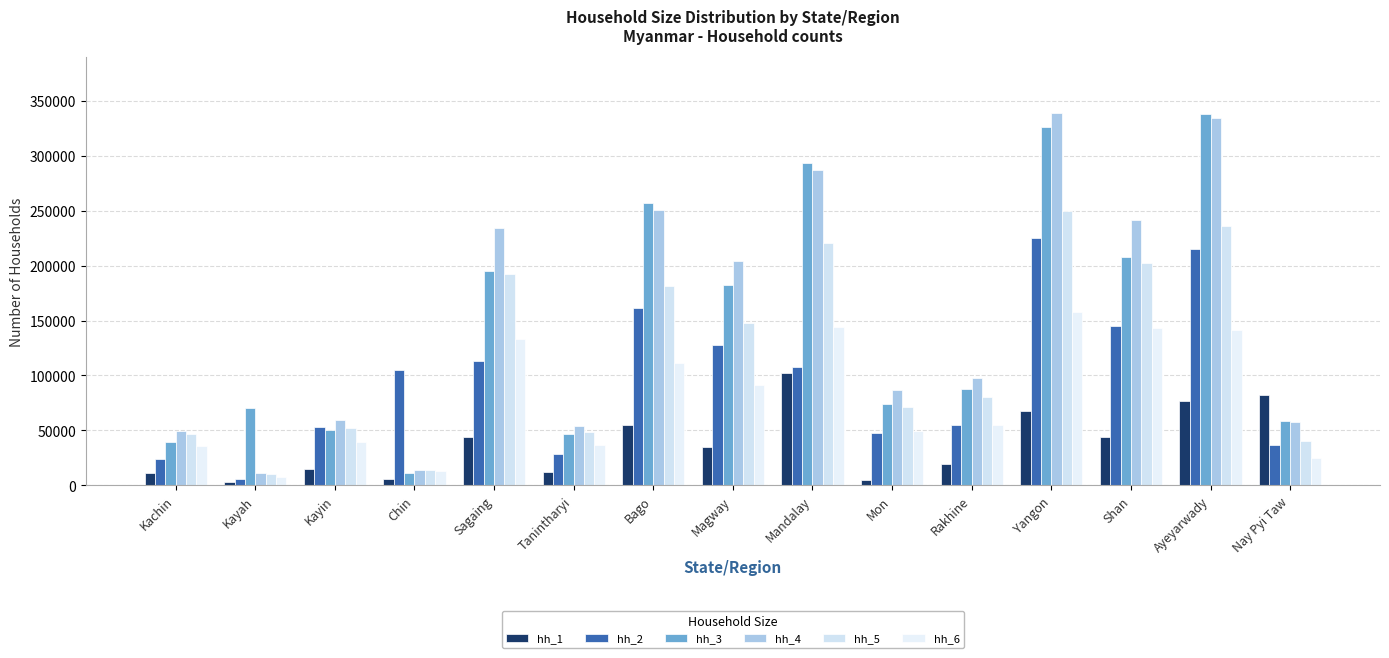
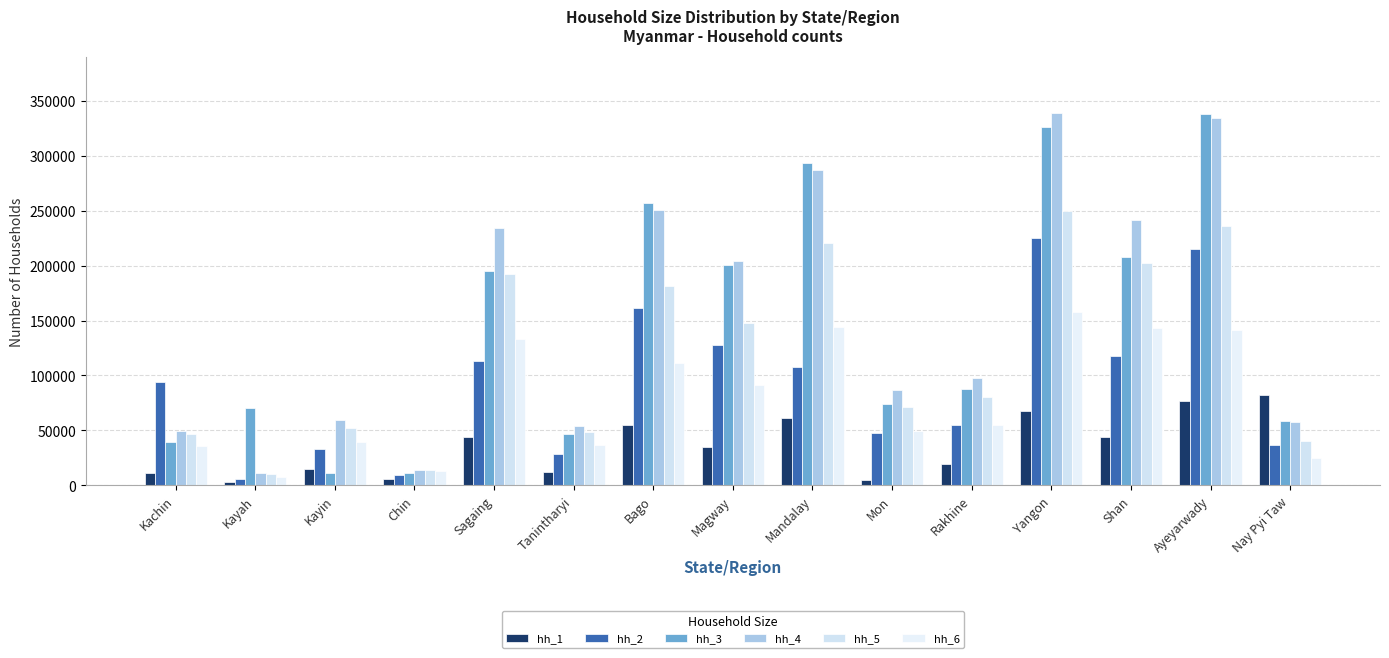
  {
    "hh_1": {
      "Kachin": 11000,
      "Kayah": 3000,
      "Kayin": 15000,
      "Chin": 5000,
      "Sagaing": 44000,
      "Tanintharyi": 12000,
      "Bago": 55000,
      "Magway": 35000,
-     "Mandalay": 103000,
+     "Mandalay": 62000,
      "Mon": 4000,
      "Rakhine": 20000,
      "Yangon": 68000,
      "Shan": 44000,
      "Ayeyarwady": 76000,
      "Nay Pyi Taw": 82000
    },
    "hh_2": {
-     "Kachin": 24000,
+     "Kachin": 94000,
      "Kayah": 6000,
-     "Kayin": 53000,
-     "Chin": 105000,
+     "Kayin": 33000,
+     "Chin": 9000,
      "Sagaing": 113000,
      "Tanintharyi": 29000,
      "Bago": 161000,
      "Magway": 127000,
      "Mandalay": 108000,
      "Mon": 47000,
      "Rakhine": 55000,
      "Yangon": 225000,
-     "Shan": 146000,
+     "Shan": 118000,
      "Ayeyarwady": 216000,
      "Nay Pyi Taw": 37000
    },
    "hh_3": {
      "Kachin": 39000,
      "Kayah": 70000,
-     "Kayin": 51000,
+     "Kayin": 11000,
      "Chin": 11000,
      "Sagaing": 195000,
      "Tanintharyi": 47000,
      "Bago": 258000,
-     "Magway": 182000,
+     "Magway": 201000,
      "Mandalay": 294000,
      "Mon": 74000,
      "Rakhine": 87000,
      "Yangon": 326000,
      "Shan": 208000,
      "Ayeyarwady": 339000,
      "Nay Pyi Taw": 59000
    }
  }
